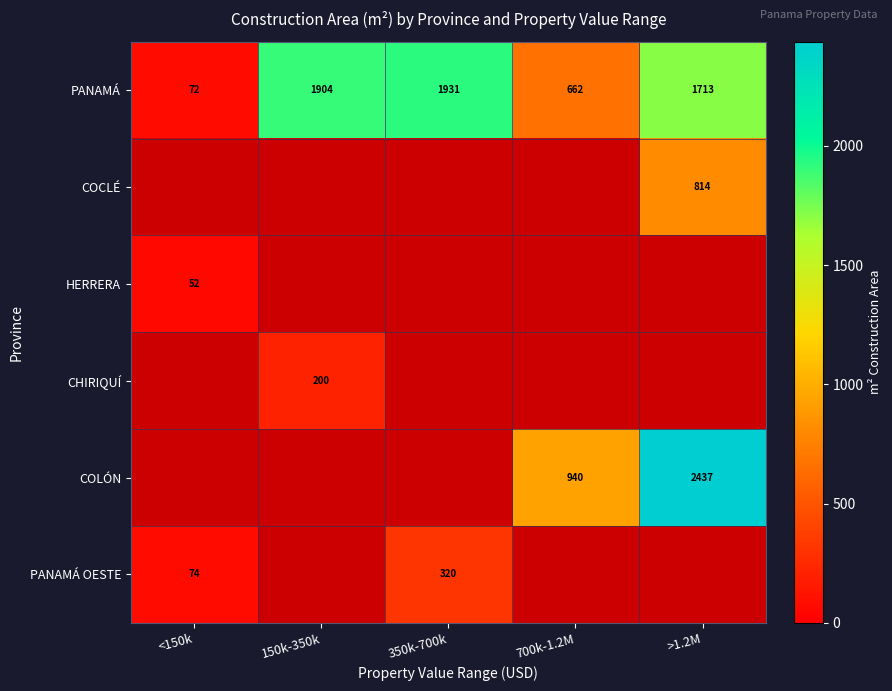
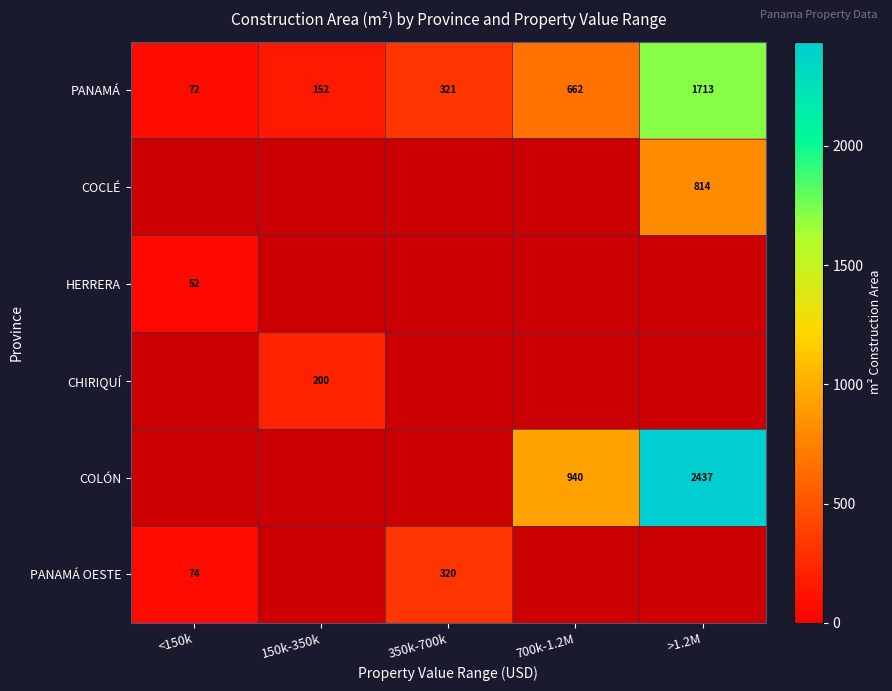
  {
    "PANAMÁ": {
      "<150k": 72,
-     "150k-350k": 1904,
-     "350k-700k": 1931,
+     "150k-350k": 152,
+     "350k-700k": 321,
      "700k-1.2M": 662,
      ">1.2M": 1713
    },
    "COCLÉ": {
      ">1.2M": 814
    },
    "HERRERA": {
      "<150k": 52
    },
    "CHIRIQUÍ": {
      "150k-350k": 200
    },
    "COLÓN": {
      "700k-1.2M": 940,
      ">1.2M": 2437
    },
    "PANAMÁ OESTE": {
      "<150k": 74,
      "350k-700k": 320
    }
  }
